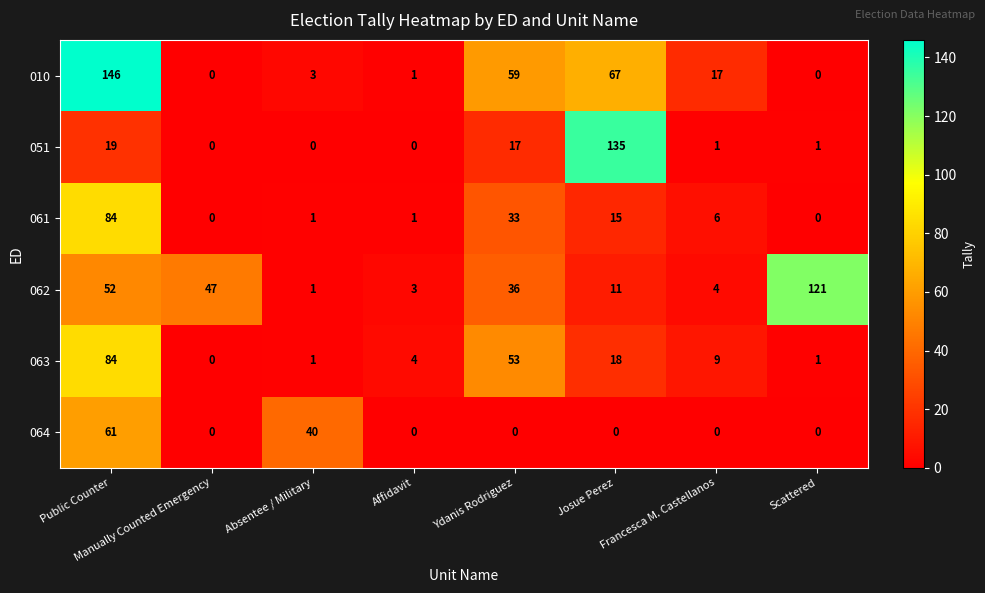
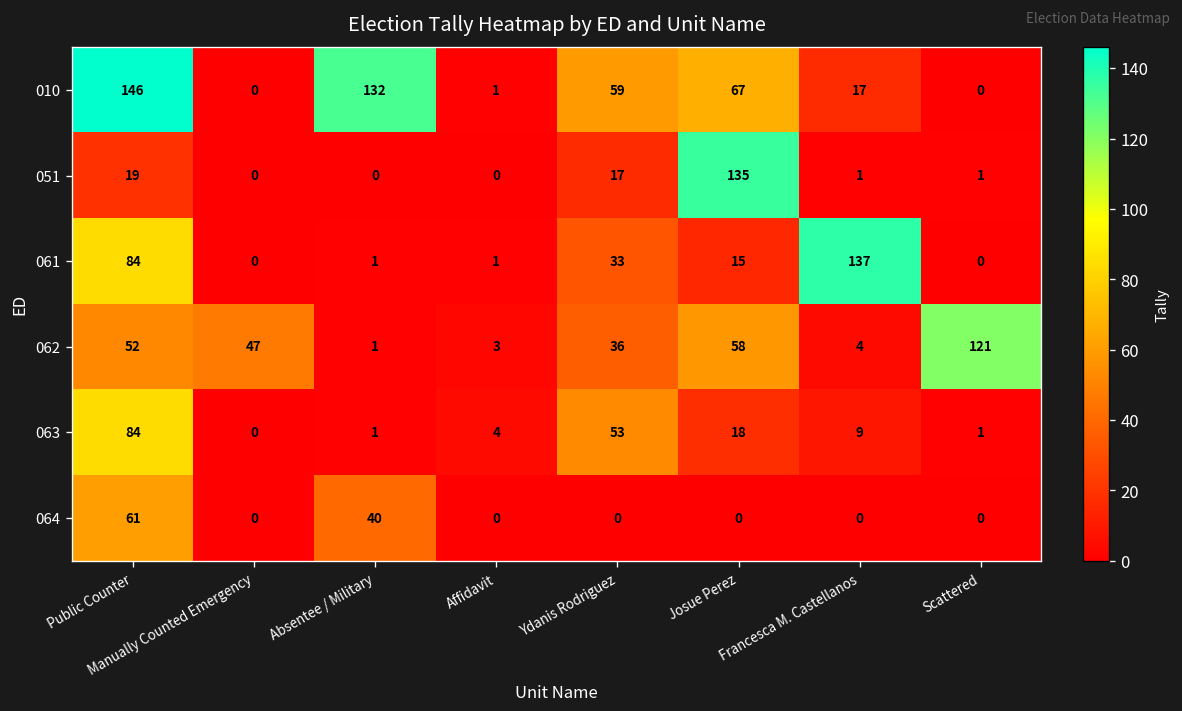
  {
    "010": {
      "Public Counter": 146,
      "Manually Counted Emergency": 0,
-     "Absentee / Military": 3,
+     "Absentee / Military": 132,
      "Affidavit": 1,
      "Ydanis Rodriguez": 59,
      "Josue Perez": 67,
      "Francesca M. Castellanos": 17,
      "Scattered": 0
    },
    "051": {
      "Public Counter": 19,
      "Manually Counted Emergency": 0,
      "Absentee / Military": 0,
      "Affidavit": 0,
      "Ydanis Rodriguez": 17,
      "Josue Perez": 135,
      "Francesca M. Castellanos": 1,
      "Scattered": 1
    },
    "061": {
      "Public Counter": 84,
      "Manually Counted Emergency": 0,
      "Absentee / Military": 1,
      "Affidavit": 1,
      "Ydanis Rodriguez": 33,
      "Josue Perez": 15,
-     "Francesca M. Castellanos": 6,
+     "Francesca M. Castellanos": 137,
      "Scattered": 0
    },
    "062": {
      "Public Counter": 52,
      "Manually Counted Emergency": 47,
      "Absentee / Military": 1,
      "Affidavit": 3,
      "Ydanis Rodriguez": 36,
-     "Josue Perez": 11,
+     "Josue Perez": 58,
      "Francesca M. Castellanos": 4,
      "Scattered": 121
    },
    "063": {
      "Public Counter": 84,
      "Manually Counted Emergency": 0,
      "Absentee / Military": 1,
      "Affidavit": 4,
      "Ydanis Rodriguez": 53,
      "Josue Perez": 18,
      "Francesca M. Castellanos": 9,
      "Scattered": 1
    },
    "064": {
      "Public Counter": 61,
      "Manually Counted Emergency": 0,
      "Absentee / Military": 40,
      "Affidavit": 0,
      "Ydanis Rodriguez": 0,
      "Josue Perez": 0,
      "Francesca M. Castellanos": 0,
      "Scattered": 0
    }
  }
